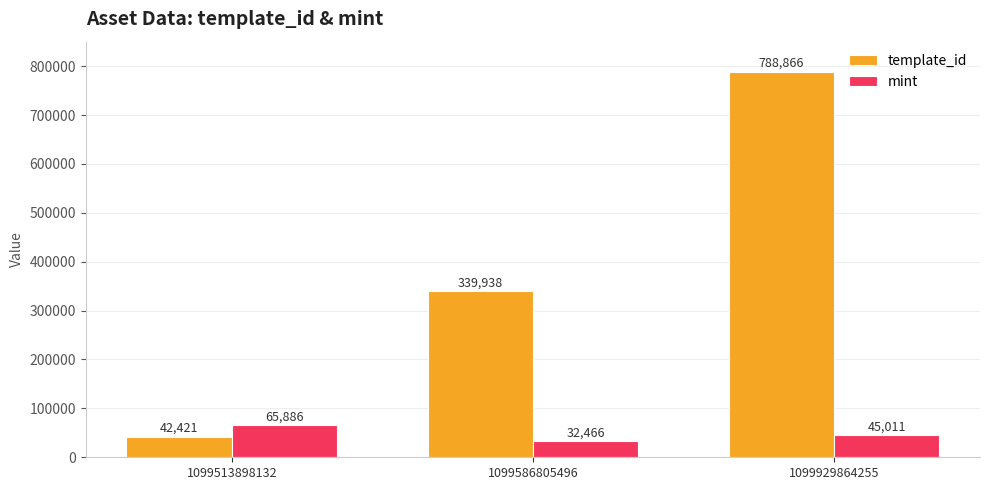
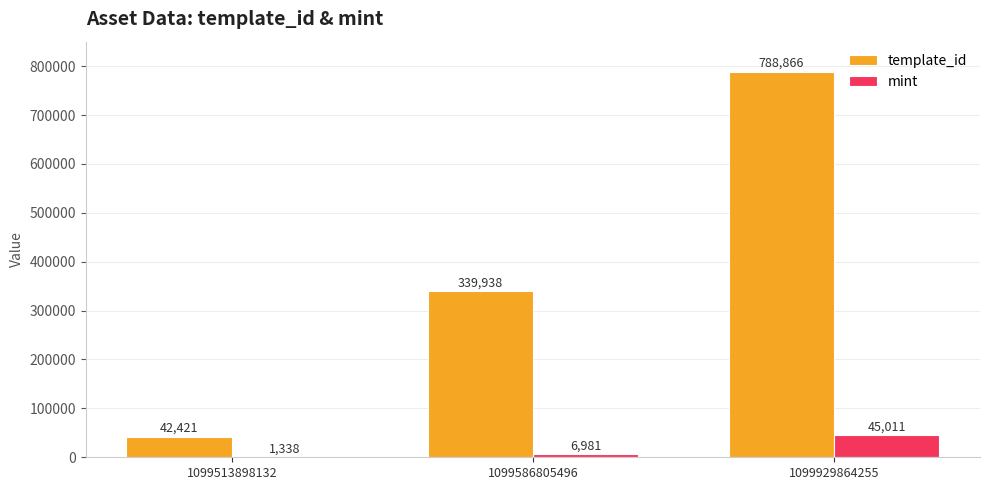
  {
    "template_id": {
      "1099513898132": "42,421",
      "1099586805496": "339,938",
      "1099929864255": "788,866"
    },
    "mint": {
-     "1099513898132": "65,886",
-     "1099586805496": "32,466",
+     "1099513898132": "1,338",
+     "1099586805496": "6,981",
      "1099929864255": "45,011"
    }
  }
